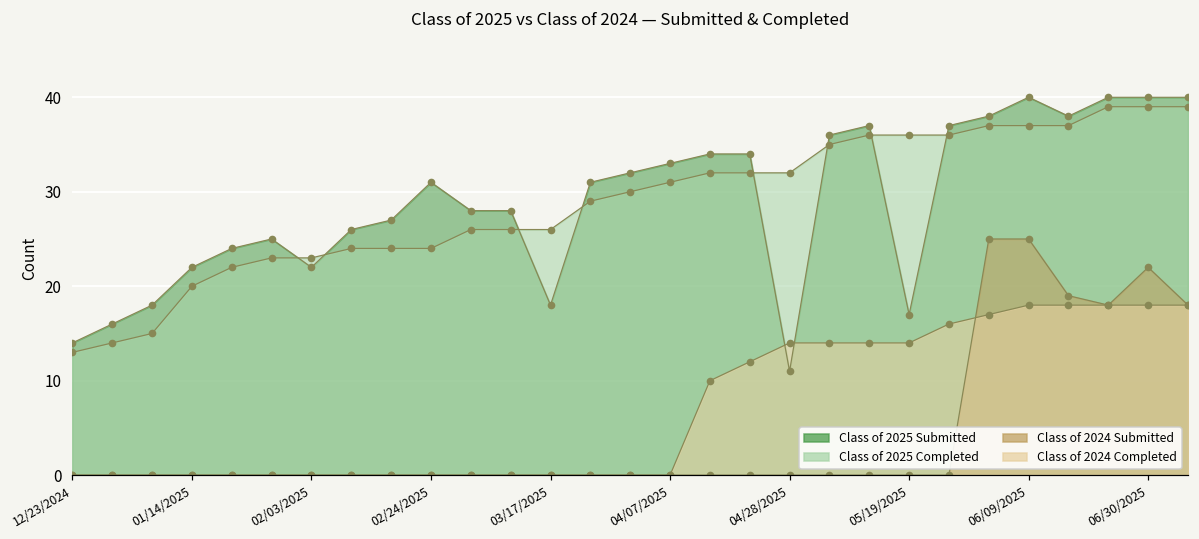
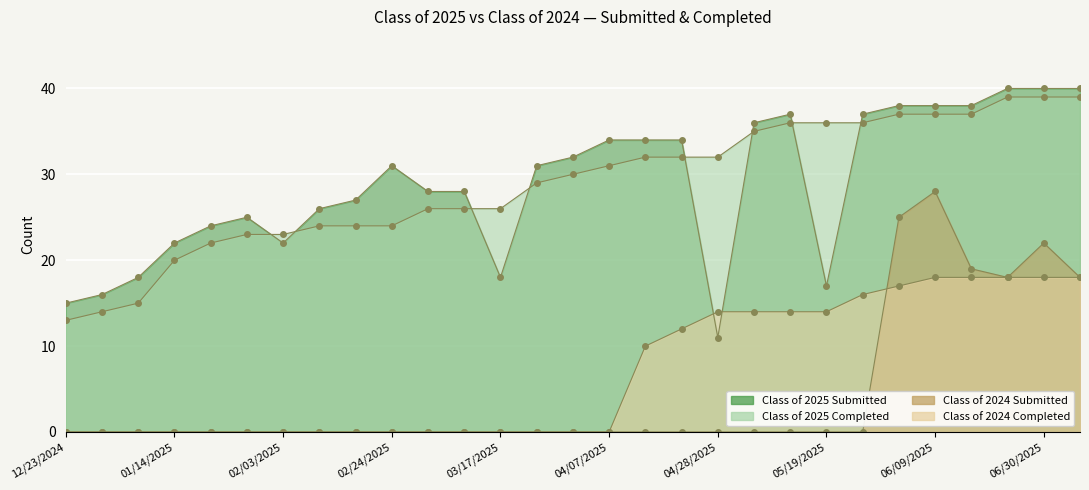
  {
    "Class of 2025 Submitted": {
-     "12/23/2024": 14,
+     "12/23/2024": 15,
      "01/14/2025": 22,
      "02/03/2025": 22,
      "02/24/2025": 31,
      "03/17/2025": 18,
-     "04/07/2025": 33,
+     "04/07/2025": 34,
      "04/28/2025": 11,
      "05/19/2025": 17,
-     "06/09/2025": 40,
+     "06/09/2025": 38,
      "06/30/2025": 40
    },
    "Class of 2024 Submitted": {
      "04/28/2025": 0,
      "05/19/2025": 0,
-     "06/09/2025": 25,
+     "06/09/2025": 28,
      "06/30/2025": 22
    }
  }
